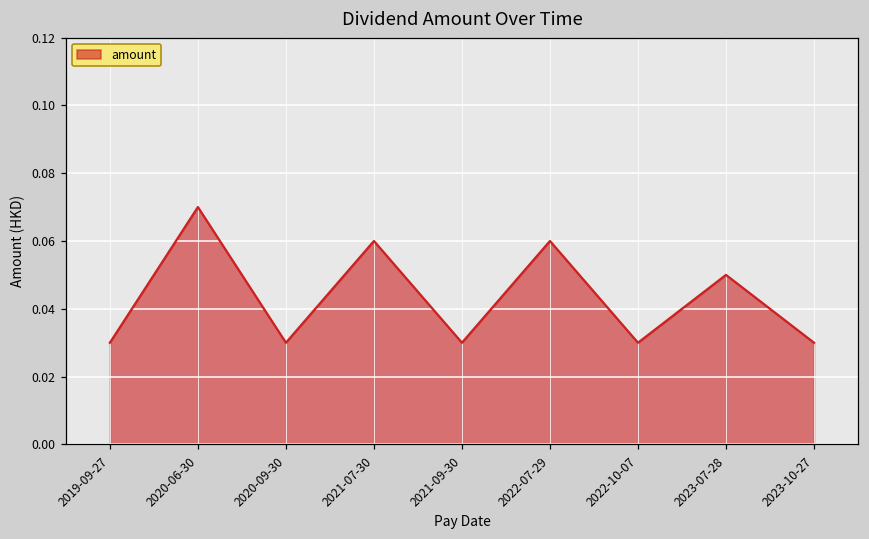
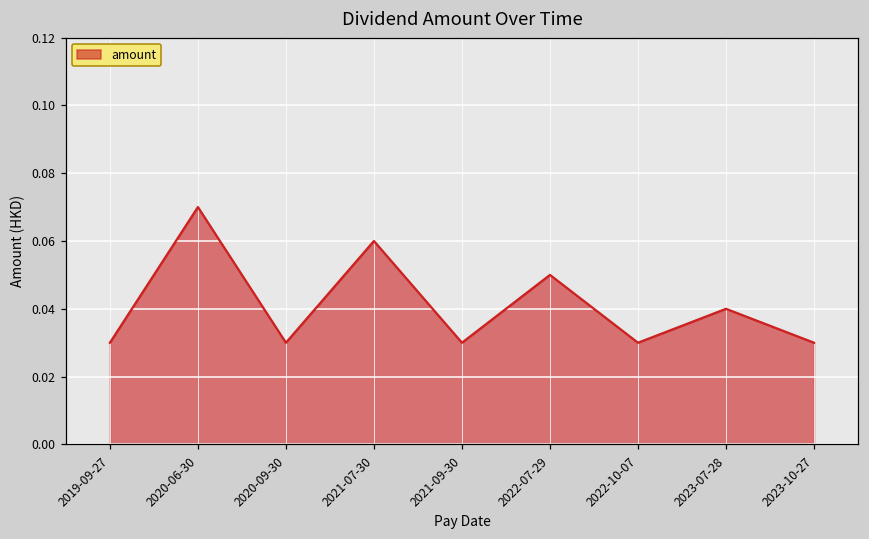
  {
    "2019-09-27": 0.03,
    "2020-06-30": 0.07,
    "2020-09-30": 0.03,
    "2021-07-30": 0.06,
    "2021-09-30": 0.03,
-   "2022-07-29": 0.06,
+   "2022-07-29": 0.05,
    "2022-10-07": 0.03,
-   "2023-07-28": 0.05,
+   "2023-07-28": 0.04,
    "2023-10-27": 0.03
  }
